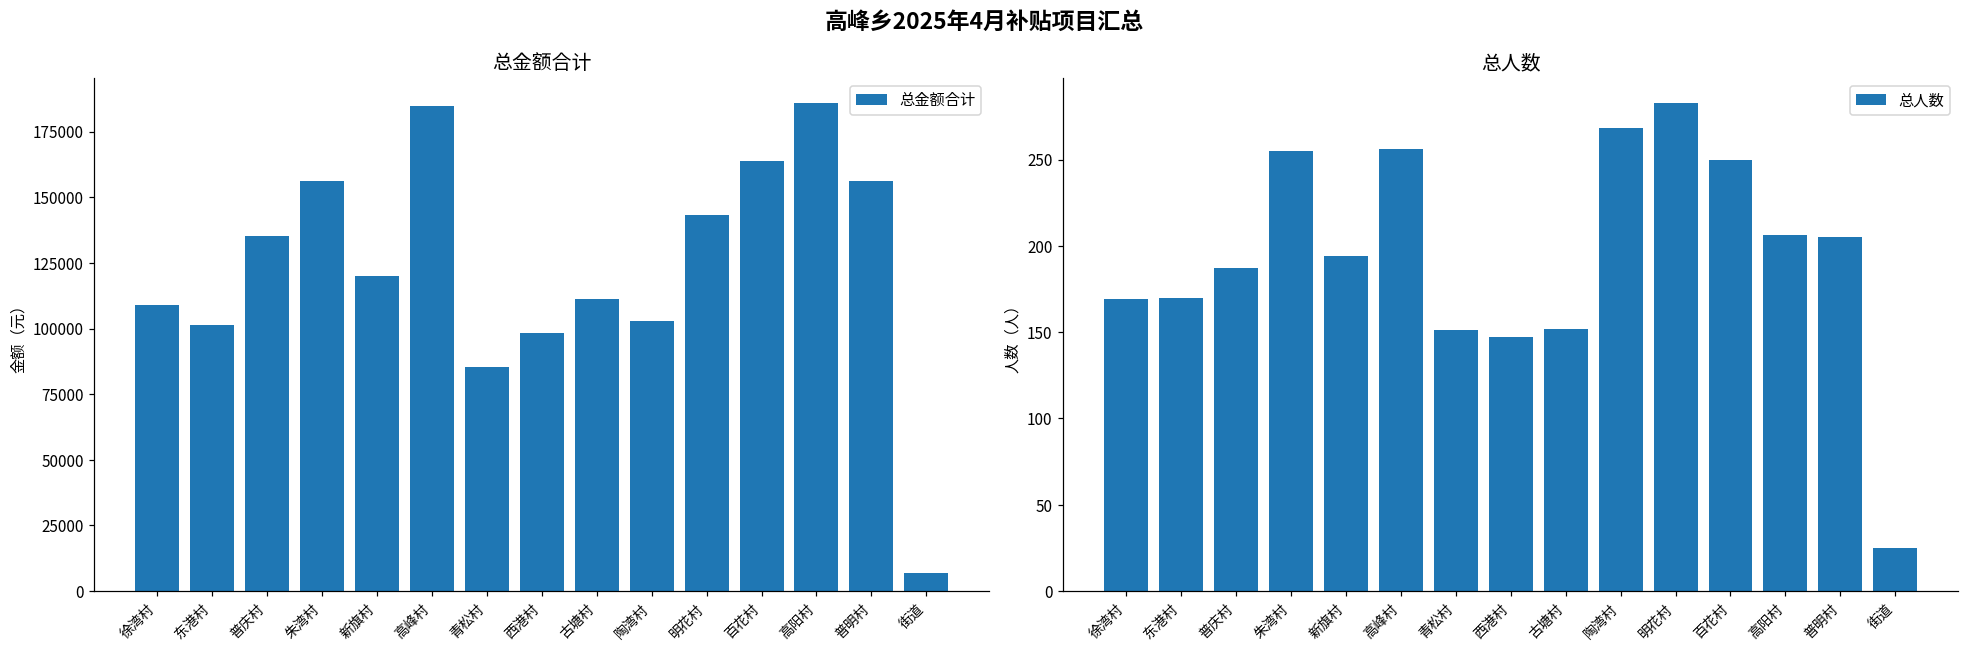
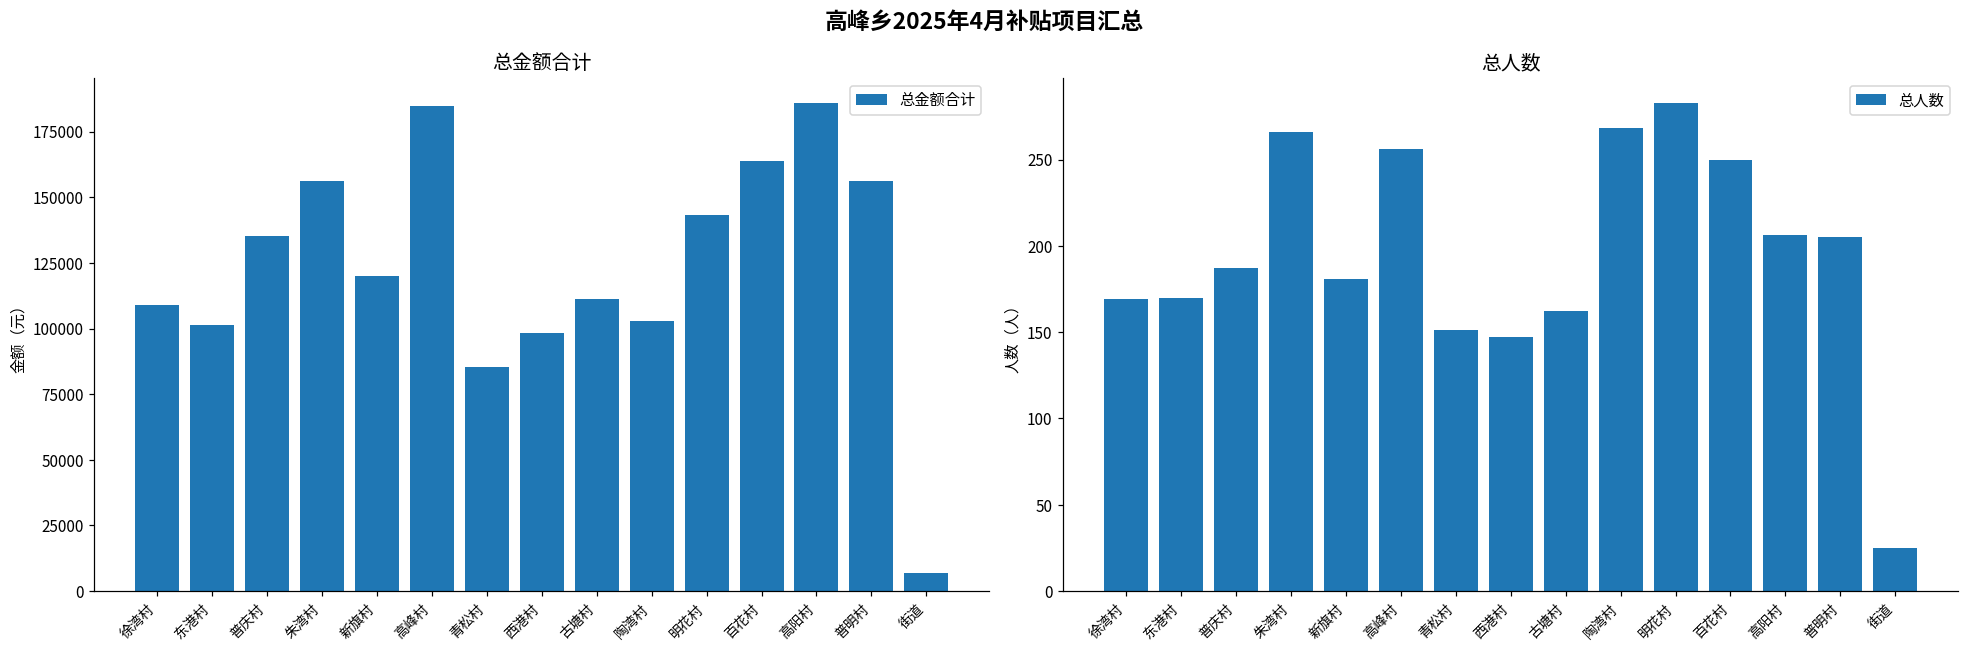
  {
    "总金额合计": {
      "徐湾村": 109000,
      "东港村": 101000,
      "普庆村": 135000,
      "朱湾村": 156000,
      "新旗村": 120000,
      "高峰村": 185000,
      "青松村": 85000,
      "西港村": 98000,
      "古塘村": 111000,
      "陶湾村": 103000,
      "明花村": 143000,
      "百花村": 164000,
      "高阳村": 186000,
      "普明村": 156000,
      "街道": 7000
    },
    "总人数": {
      "徐湾村": 169,
      "东港村": 170,
      "普庆村": 187,
-     "朱湾村": 255,
-     "新旗村": 194,
+     "朱湾村": 266,
+     "新旗村": 181,
      "高峰村": 256,
      "青松村": 151,
      "西港村": 147,
-     "古塘村": 152,
+     "古塘村": 162,
      "陶湾村": 268,
      "明花村": 283,
      "百花村": 250,
      "高阳村": 206,
      "普明村": 205,
      "街道": 25
    }
  }
